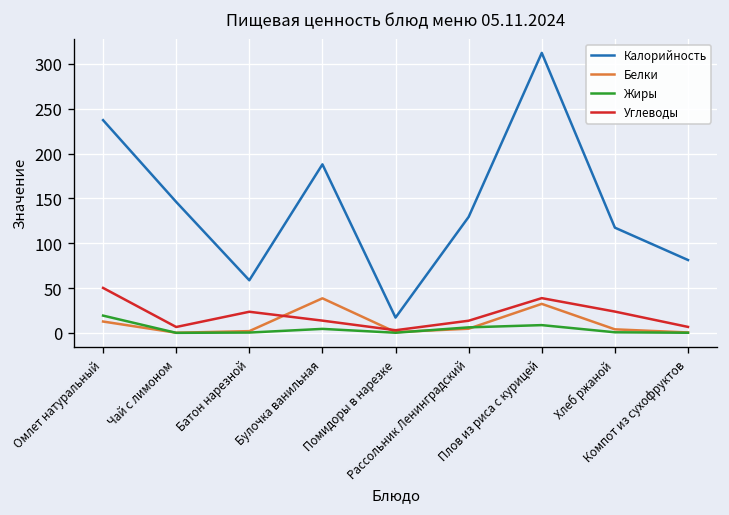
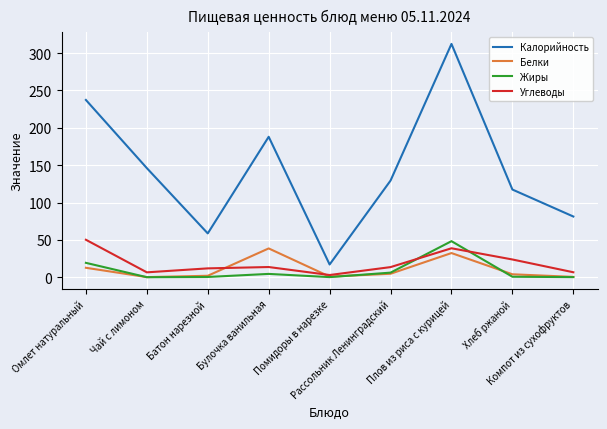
  {
    "Калорийность": {
      "Омлет натуральный": 240,
      "Чай с лимоном": 150,
      "Батон нарезной": 60,
      "Булочка ванильная": 190,
      "Помидоры в нарезке": 20,
      "Рассольник Ленинградский": 130,
      "Плов из риса с курицей": 310,
      "Хлеб ржаной": 120,
      "Компот из сухофруктов": 80
    },
    "Белки": {
      "Омлет натуральный": 10,
      "Булочка ванильная": 40,
      "Плов из риса с курицей": 30
    },
    "Жиры": {
      "Омлет натуральный": 20,
      "Булочка ванильная": 0,
-     "Плов из риса с курицей": 10
+     "Плов из риса с курицей": 50
    },
    "Углеводы": {
      "Омлет натуральный": 50,
      "Чай с лимоном": 10,
-     "Батон нарезной": 20,
+     "Батон нарезной": 10,
      "Булочка ванильная": 10,
      "Рассольник Ленинградский": 10,
      "Плов из риса с курицей": 40,
      "Хлеб ржаной": 20,
      "Компот из сухофруктов": 10
    }
  }
